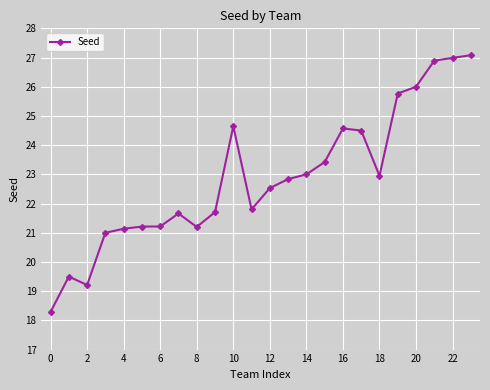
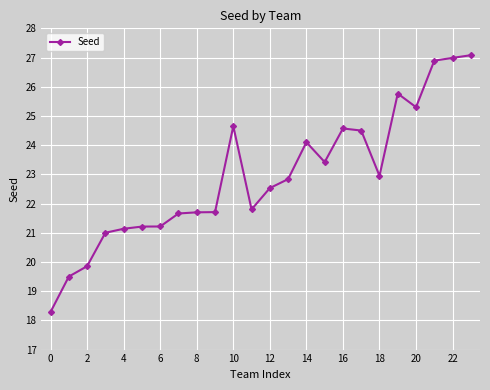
  {
    "0": 18.3,
-   "2": 19.2,
+   "2": 19.9,
    "4": 21.1,
    "6": 21.2,
-   "8": 21.2,
+   "8": 21.7,
    "10": 24.6,
    "12": 22.5,
-   "14": 23.0,
+   "14": 24.1,
    "16": 24.6,
    "18": 22.9,
-   "20": 26.0,
+   "20": 25.3,
    "22": 27.0
  }
